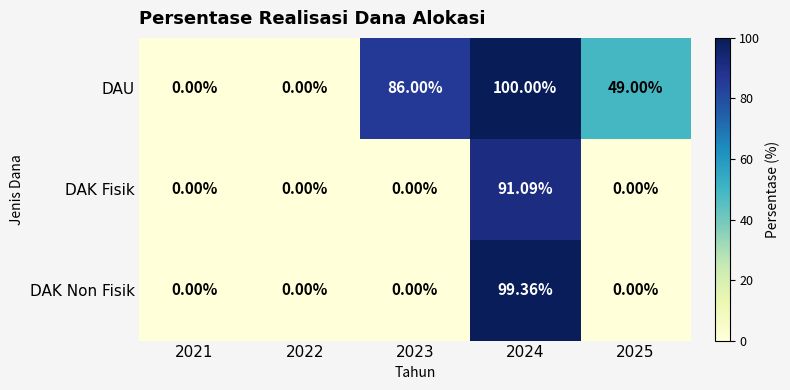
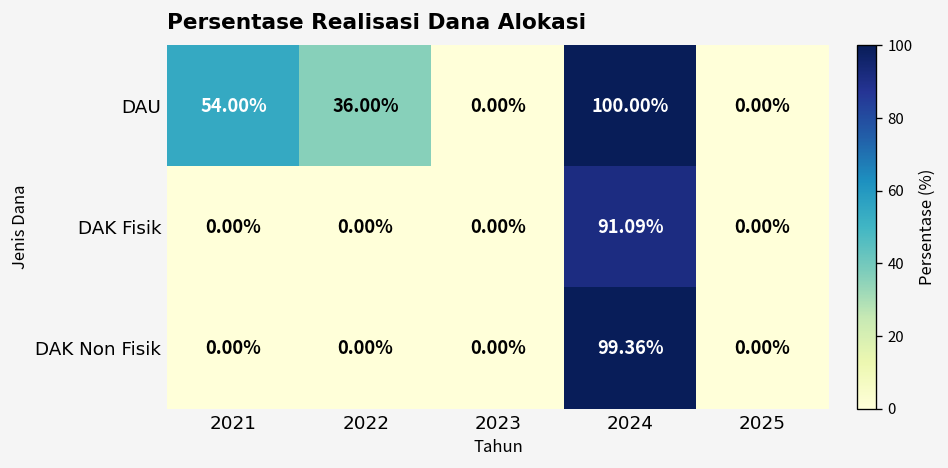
  {
    "DAU": {
-     "2021": "0.00%",
-     "2022": "0.00%",
-     "2023": "86.00%",
+     "2021": "54.00%",
+     "2022": "36.00%",
+     "2023": "0.00%",
      "2024": "100.00%",
-     "2025": "49.00%"
+     "2025": "0.00%"
    },
    "DAK Fisik": {
      "2021": "0.00%",
      "2022": "0.00%",
      "2023": "0.00%",
      "2024": "91.09%",
      "2025": "0.00%"
    },
    "DAK Non Fisik": {
      "2021": "0.00%",
      "2022": "0.00%",
      "2023": "0.00%",
      "2024": "99.36%",
      "2025": "0.00%"
    }
  }
